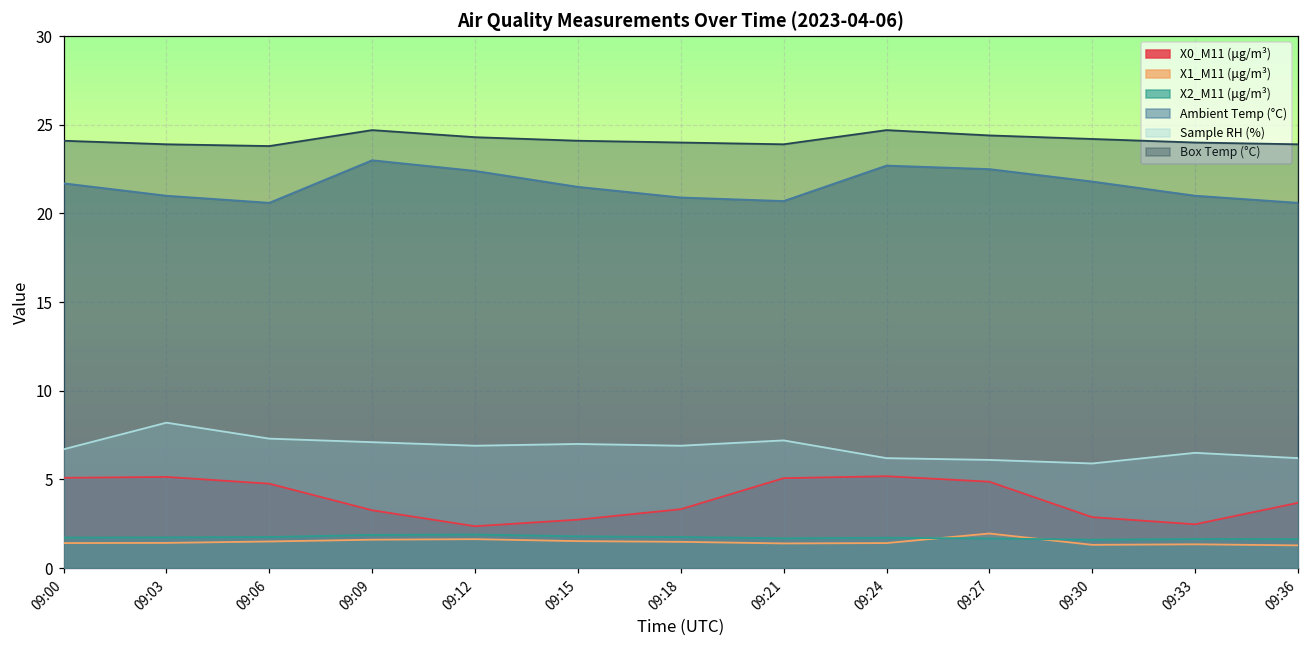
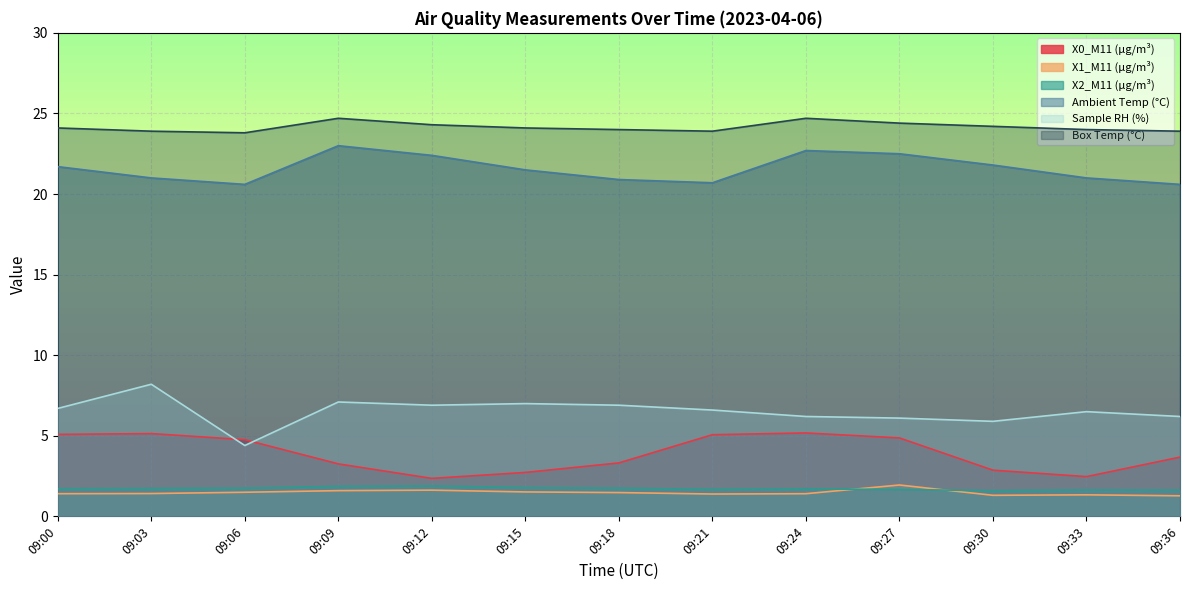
  {
    "X0_M11 (μg/m³)": {
      "09:00": 5.1,
      "09:03": 5.1,
      "09:06": 4.8,
      "09:09": 3.3,
      "09:12": 2.4,
      "09:15": 2.7,
      "09:18": 3.3,
      "09:21": 5.1,
      "09:24": 5.2,
      "09:27": 4.9,
      "09:30": 2.9,
      "09:33": 2.5,
      "09:36": 3.7
    },
    "X1_M11 (μg/m³)": {
      "09:00": 1.4,
      "09:03": 1.4,
      "09:06": 1.5,
      "09:09": 1.6,
      "09:12": 1.6,
      "09:15": 1.5,
      "09:18": 1.5,
      "09:21": 1.4,
      "09:24": 1.4,
      "09:27": 2.0,
      "09:30": 1.3,
      "09:33": 1.3,
      "09:36": 1.3
    },
    "Sample RH (%)": {
      "09:00": 6.7,
      "09:03": 8.2,
-     "09:06": 7.3,
+     "09:06": 4.4,
      "09:09": 7.1,
      "09:12": 6.9,
      "09:15": 7.0,
      "09:18": 6.9,
-     "09:21": 7.2,
+     "09:21": 6.6,
      "09:24": 6.2,
      "09:27": 6.1,
      "09:30": 5.9,
      "09:33": 6.5,
      "09:36": 6.2
    }
  }
